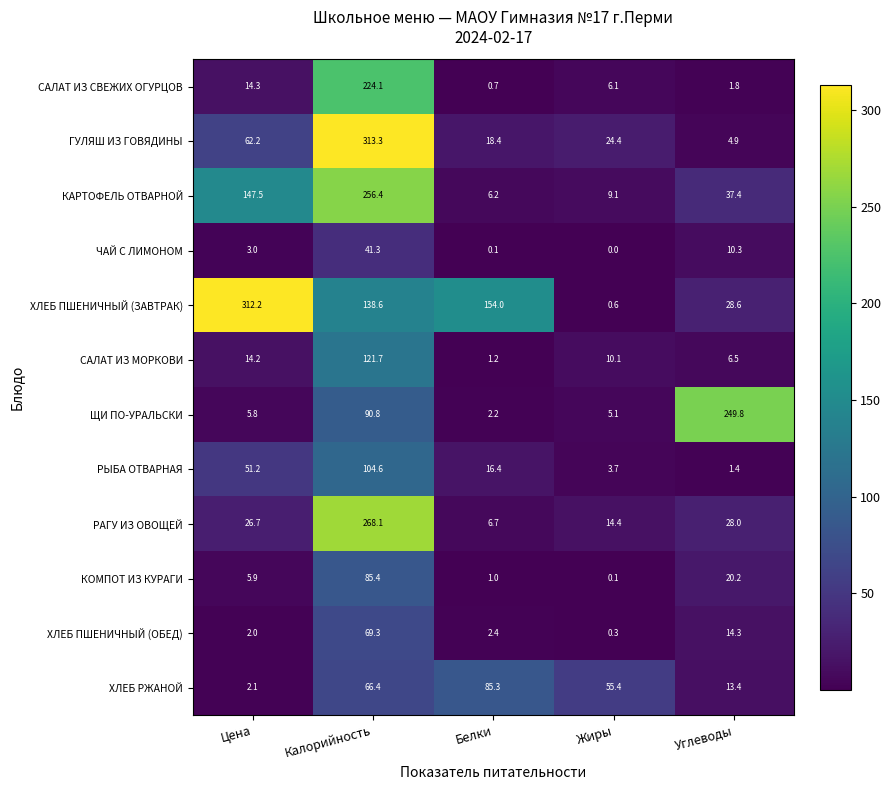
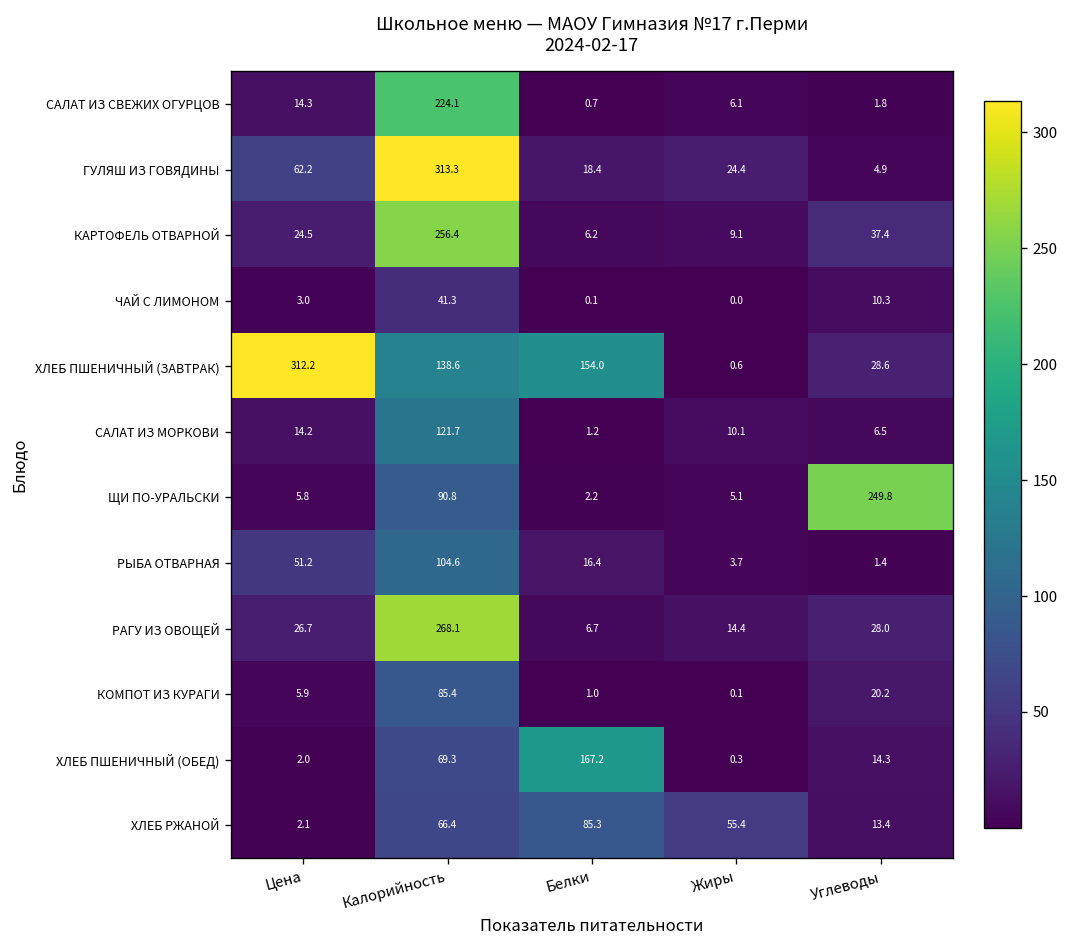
  {
    "САЛАТ ИЗ СВЕЖИХ ОГУРЦОВ": {
      "Цена": 14.3,
      "Калорийность": 224.1,
      "Белки": 0.7,
      "Жиры": 6.1,
      "Углеводы": 1.8
    },
    "ГУЛЯШ ИЗ ГОВЯДИНЫ": {
      "Цена": 62.2,
      "Калорийность": 313.3,
      "Белки": 18.4,
      "Жиры": 24.4,
      "Углеводы": 4.9
    },
    "КАРТОФЕЛЬ ОТВАРНОЙ": {
-     "Цена": 147.5,
+     "Цена": 24.5,
      "Калорийность": 256.4,
      "Белки": 6.2,
      "Жиры": 9.1,
      "Углеводы": 37.4
    },
    "ЧАЙ С ЛИМОНОМ": {
      "Цена": 3.0,
      "Калорийность": 41.3,
      "Белки": 0.1,
      "Жиры": 0.0,
      "Углеводы": 10.3
    },
    "ХЛЕБ ПШЕНИЧНЫЙ (ЗАВТРАК)": {
      "Цена": 312.2,
      "Калорийность": 138.6,
      "Белки": 154.0,
      "Жиры": 0.6,
      "Углеводы": 28.6
    },
    "САЛАТ ИЗ МОРКОВИ": {
      "Цена": 14.2,
      "Калорийность": 121.7,
      "Белки": 1.2,
      "Жиры": 10.1,
      "Углеводы": 6.5
    },
    "ЩИ ПО-УРАЛЬСКИ": {
      "Цена": 5.8,
      "Калорийность": 90.8,
      "Белки": 2.2,
      "Жиры": 5.1,
      "Углеводы": 249.8
    },
    "РЫБА ОТВАРНАЯ": {
      "Цена": 51.2,
      "Калорийность": 104.6,
      "Белки": 16.4,
      "Жиры": 3.7,
      "Углеводы": 1.4
    },
    "РАГУ ИЗ ОВОЩЕЙ": {
      "Цена": 26.7,
      "Калорийность": 268.1,
      "Белки": 6.7,
      "Жиры": 14.4,
      "Углеводы": 28.0
    },
    "КОМПОТ ИЗ КУРАГИ": {
      "Цена": 5.9,
      "Калорийность": 85.4,
      "Белки": 1.0,
      "Жиры": 0.1,
      "Углеводы": 20.2
    },
    "ХЛЕБ ПШЕНИЧНЫЙ (ОБЕД)": {
      "Цена": 2.0,
      "Калорийность": 69.3,
-     "Белки": 2.4,
+     "Белки": 167.2,
      "Жиры": 0.3,
      "Углеводы": 14.3
    },
    "ХЛЕБ РЖАНОЙ": {
      "Цена": 2.1,
      "Калорийность": 66.4,
      "Белки": 85.3,
      "Жиры": 55.4,
      "Углеводы": 13.4
    }
  }
